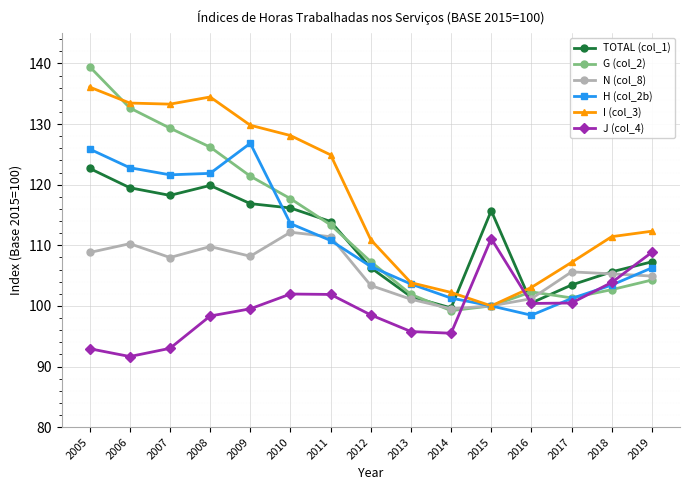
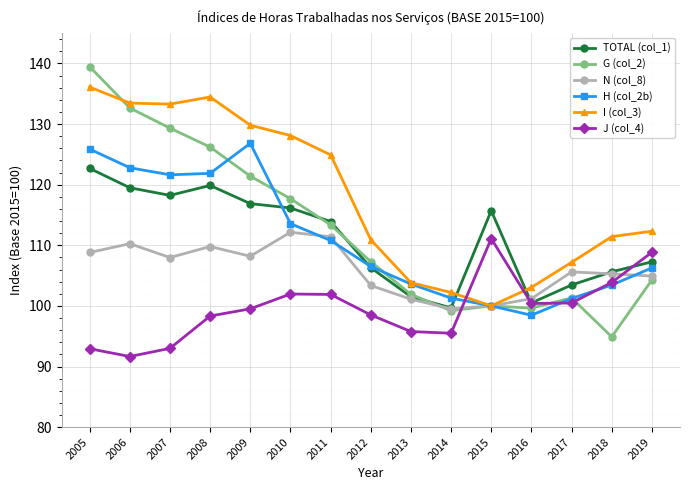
  {
    "TOTAL (col_1)": {
      "2005": 123,
      "2006": 119,
      "2007": 118,
      "2008": 120,
      "2009": 117,
      "2010": 116,
      "2011": 114,
      "2015": 116,
      "2017": 103,
      "2019": 107
    },
    "G (col_2)": {
      "2005": 139,
      "2006": 133,
      "2007": 129,
      "2008": 126,
      "2009": 121,
      "2010": 118,
      "2011": 113,
      "2012": 107,
-     "2016": 102,
-     "2018": 103,
+     "2016": 100,
+     "2018": 95,
      "2019": 104
    },
    "N (col_8)": {
      "2005": 109,
      "2006": 110,
      "2007": 108,
      "2008": 110,
      "2009": 108,
      "2010": 112,
      "2011": 111,
      "2012": 103,
      "2016": 101,
      "2017": 106,
      "2019": 105
    },
    "H (col_2b)": {
      "2005": 126,
      "2006": 123,
      "2007": 122,
      "2008": 122,
      "2009": 127,
      "2010": 114,
      "2011": 111,
      "2014": 101,
      "2016": 98,
      "2018": 103,
      "2019": 106
    },
    "I (col_3)": {
      "2005": 136,
      "2006": 133,
      "2007": 133,
      "2008": 134,
      "2009": 130,
      "2010": 128,
      "2011": 125,
      "2012": 111,
      "2014": 102,
      "2016": 103,
      "2017": 107,
      "2018": 111,
      "2019": 112
    },
    "J (col_4)": {
      "2005": 93,
      "2006": 92,
      "2007": 93,
      "2008": 98,
      "2009": 100,
      "2010": 102,
      "2011": 102,
      "2012": 99,
      "2013": 96,
      "2014": 95,
      "2015": 111,
      "2017": 100,
      "2018": 104,
      "2019": 109
    }
  }
